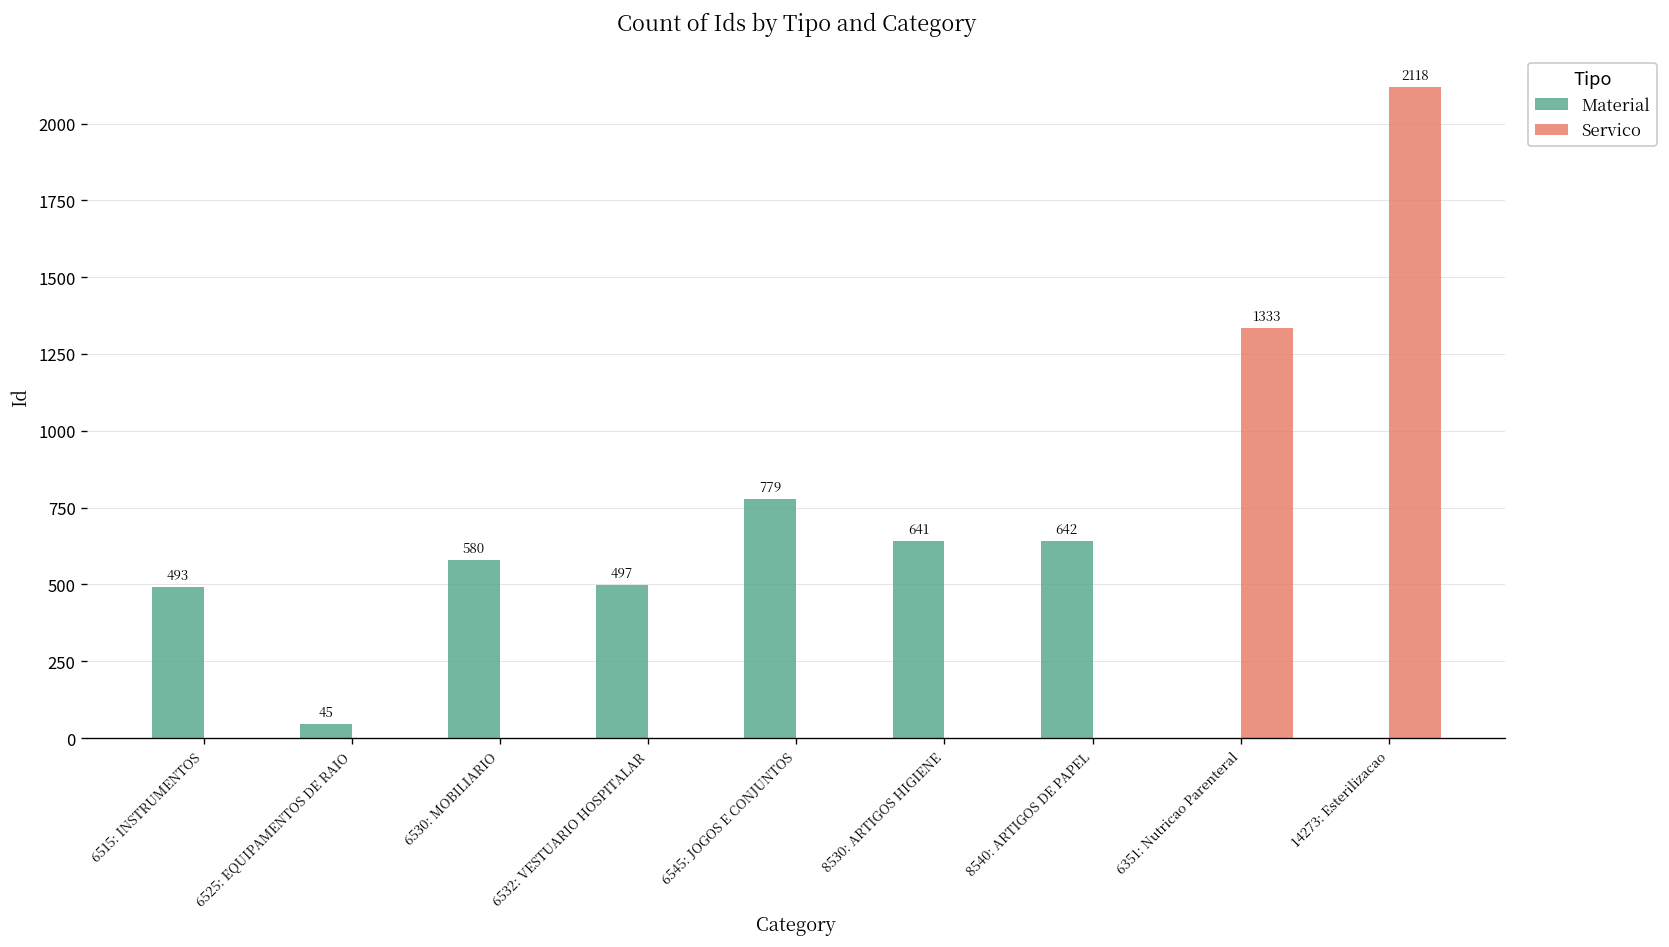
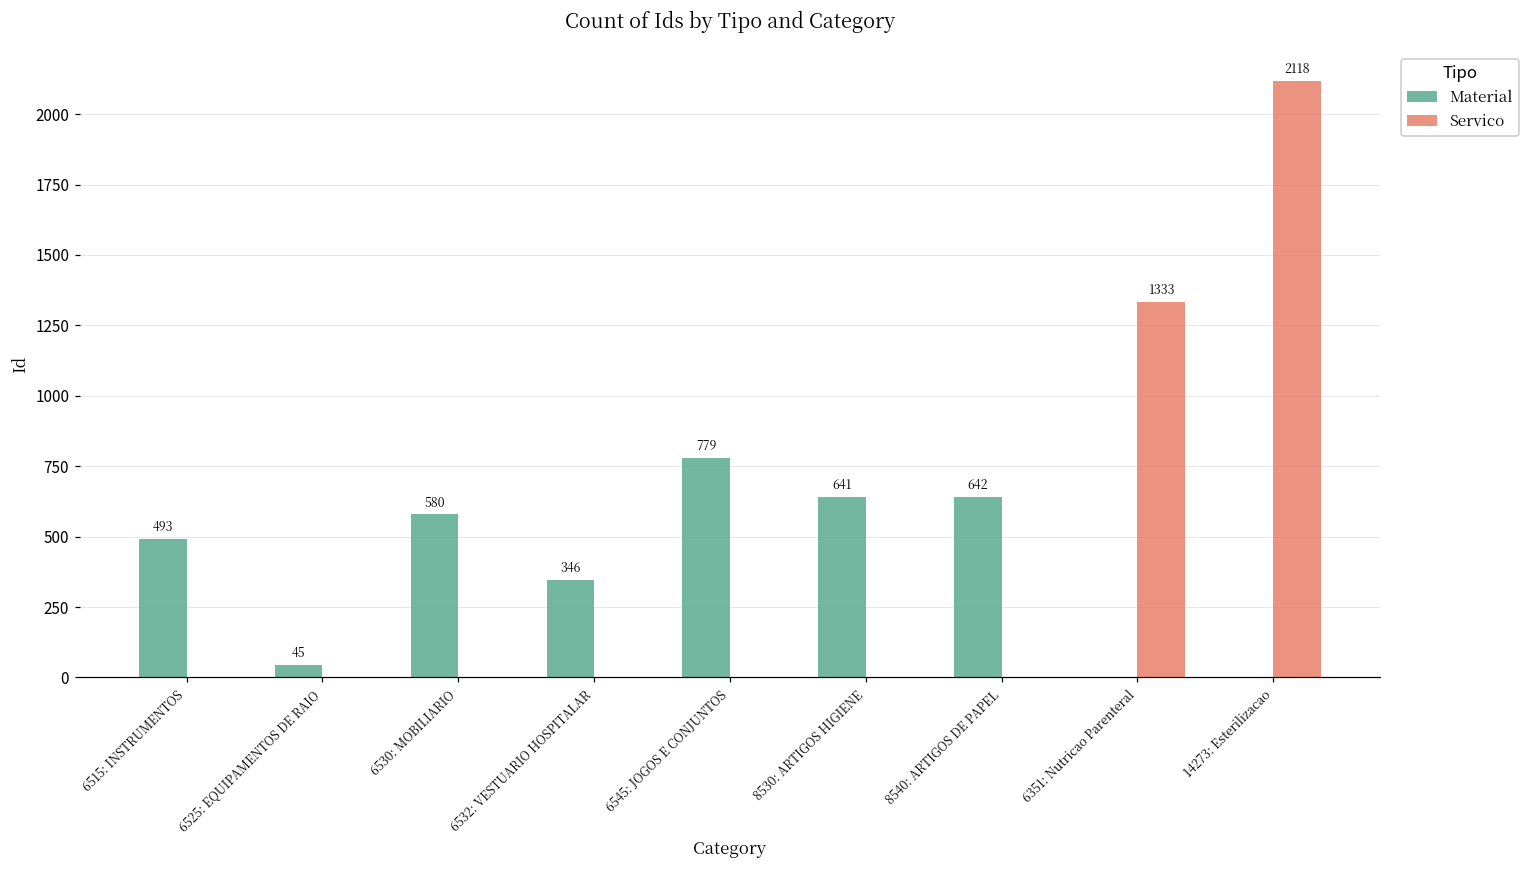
  {
    "Material": {
      "6515: INSTRUMENTOS": 493,
      "6525: EQUIPAMENTOS DE RAIO": 45,
      "6530: MOBILIARIO": 580,
-     "6532: VESTUARIO HOSPITALAR": 497,
+     "6532: VESTUARIO HOSPITALAR": 346,
      "6545: JOGOS E CONJUNTOS": 779,
      "8530: ARTIGOS HIGIENE": 641,
      "8540: ARTIGOS DE PAPEL": 642
    },
    "Servico": {
      "6351: Nutricao Parenteral": 1333,
      "14273: Esterilizacao": 2118
    }
  }
